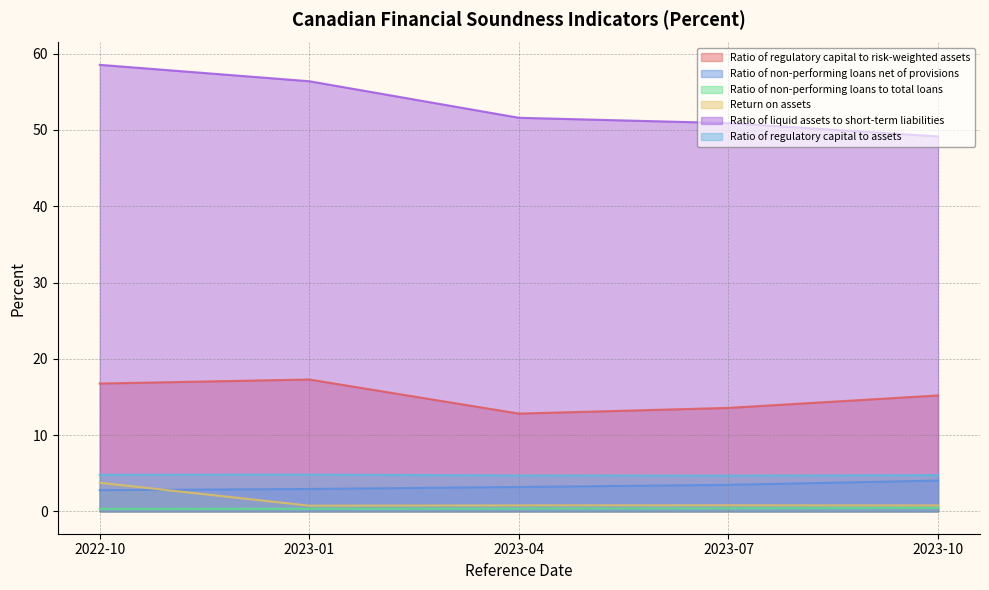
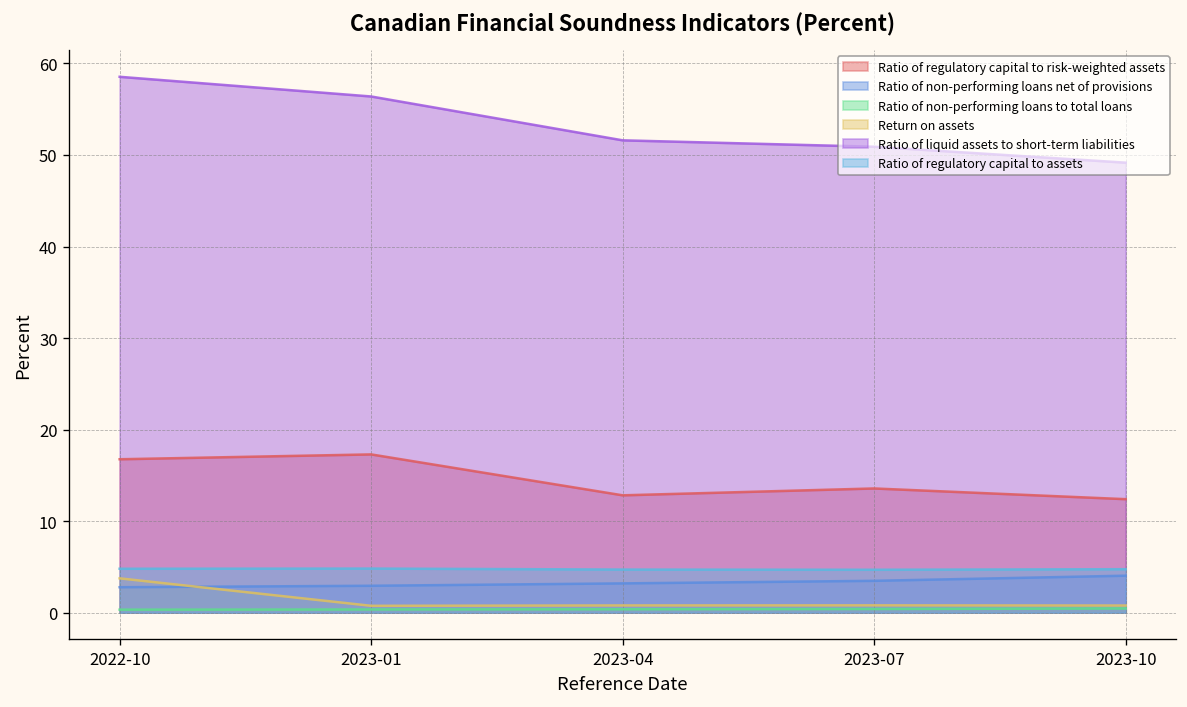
  {
    "Ratio of regulatory capital to risk-weighted assets": {
      "2022-10": 17,
      "2023-01": 17,
      "2023-04": 13,
      "2023-07": 14,
-     "2023-10": 15
+     "2023-10": 12
    },
    "Ratio of non-performing loans to total loans": {
      "2022-10": 0,
      "2023-01": 0,
      "2023-04": 0,
      "2023-07": 0
    },
    "Return on assets": {
      "2022-10": 4,
      "2023-01": 1,
      "2023-04": 1,
      "2023-07": 1
    }
  }
